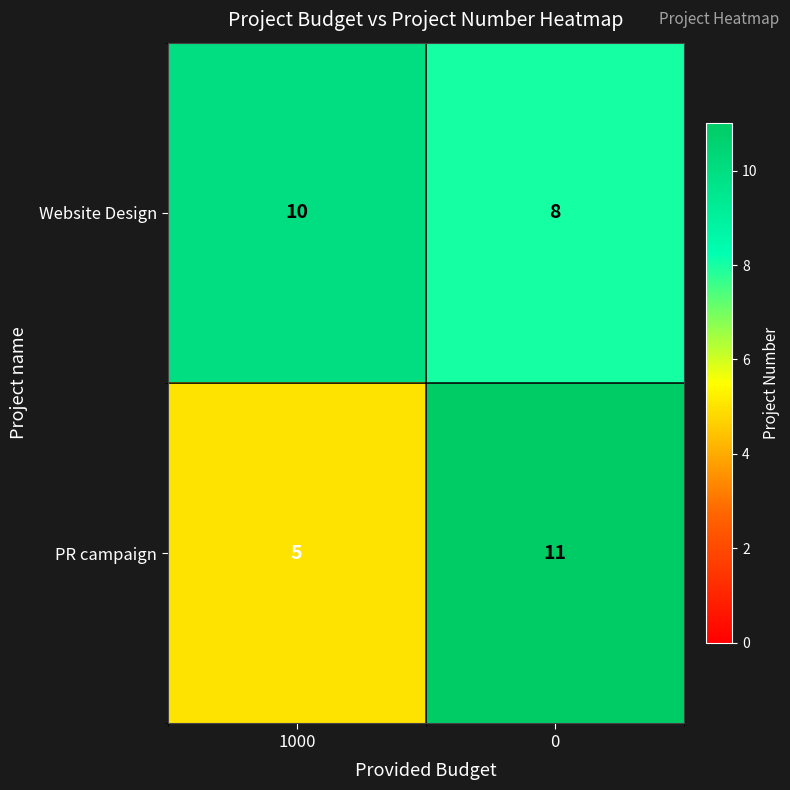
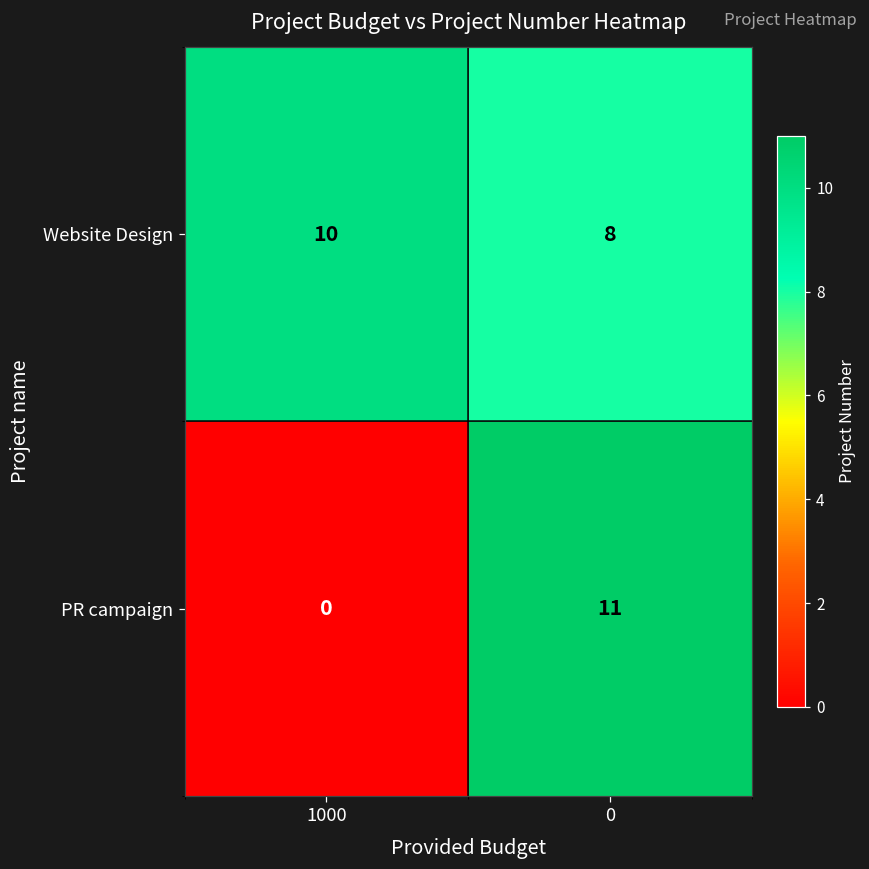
  {
    "Website Design": {
      "1000": 10,
      "0": 8
    },
    "PR campaign": {
-     "1000": 5,
+     "1000": 0,
      "0": 11
    }
  }
